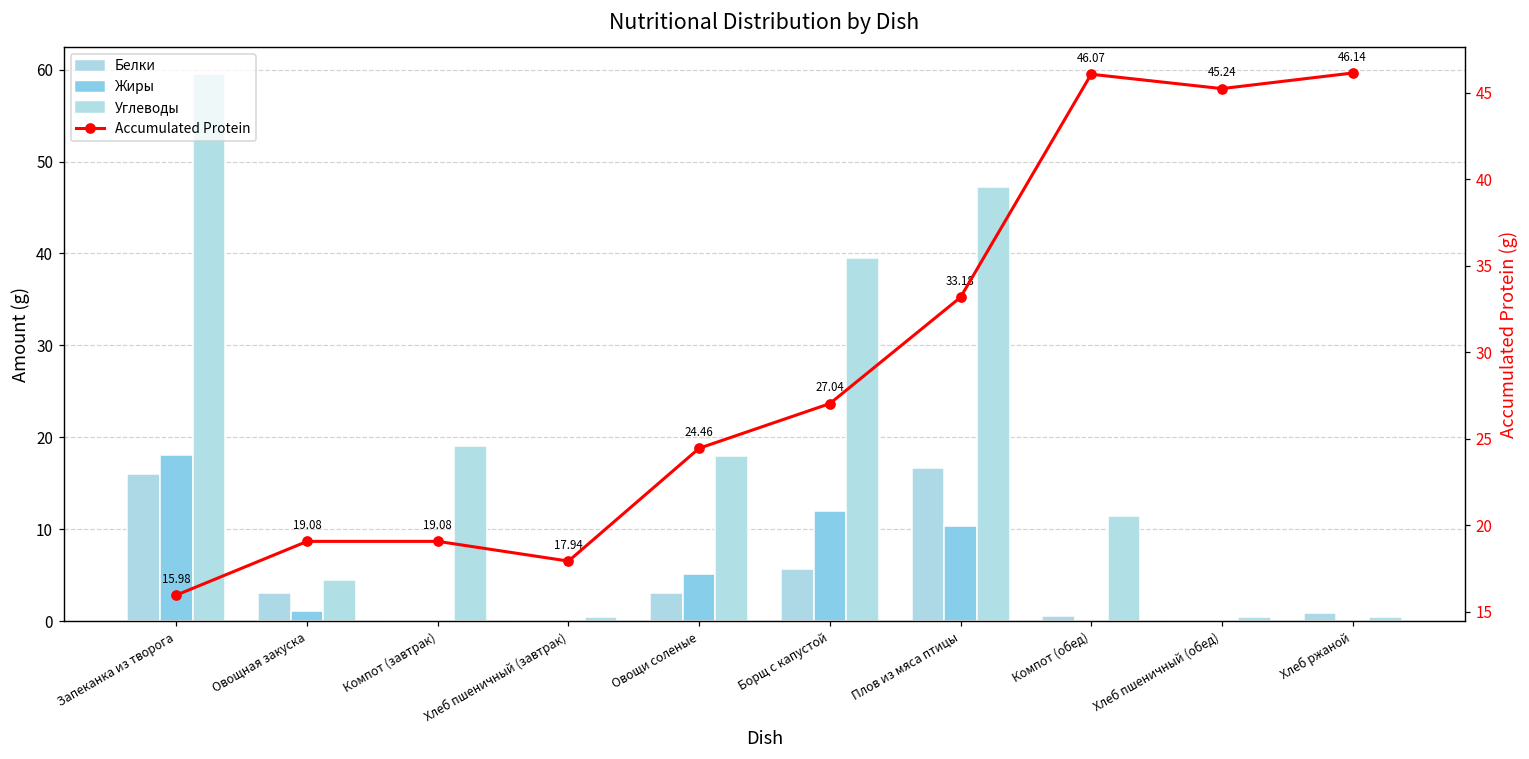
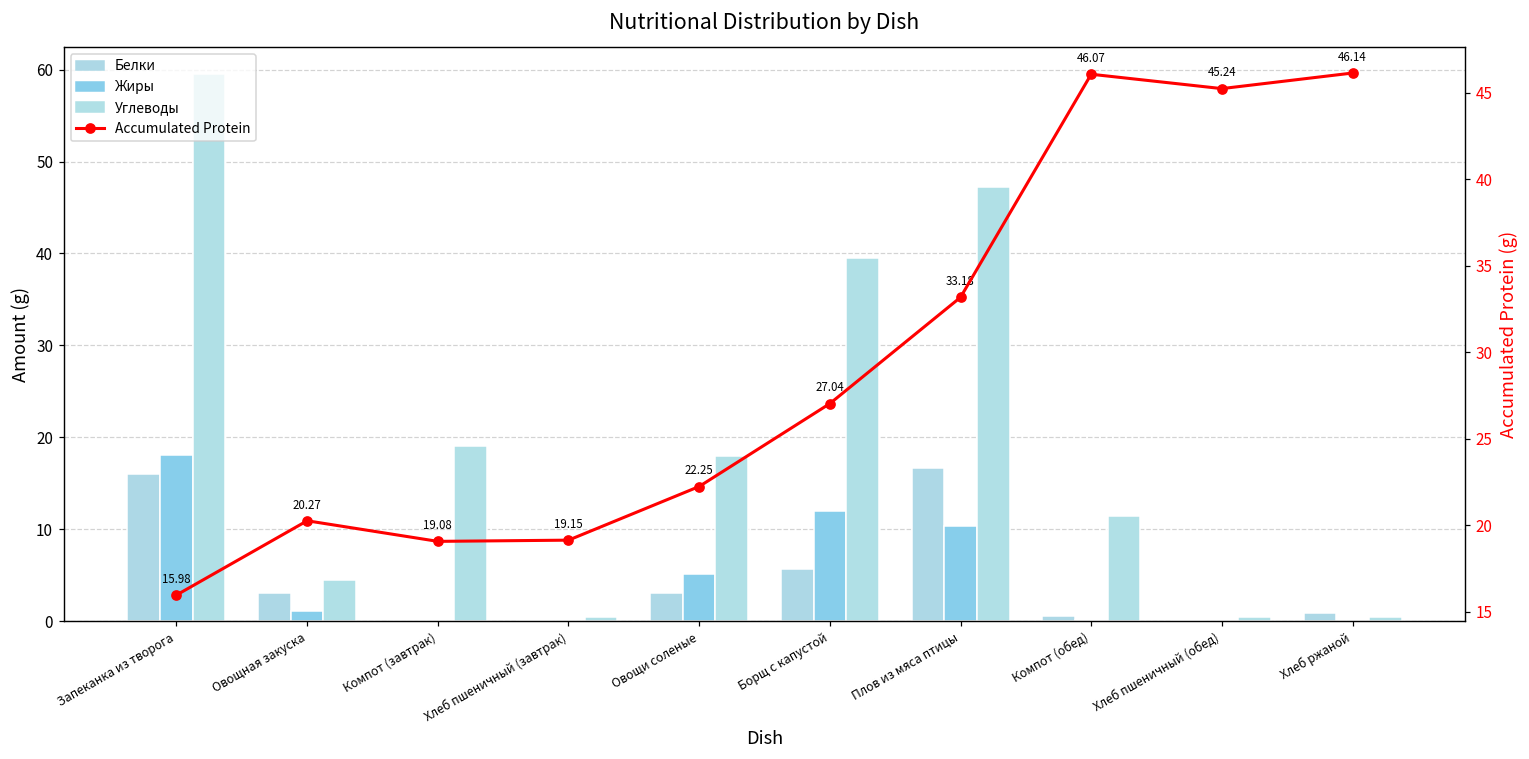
  {
    "Accumulated Protein": {
      "Запеканка из творога": 15.98,
-     "Овощная закуска": 19.08,
+     "Овощная закуска": 20.27,
      "Компот (завтрак)": 19.08,
-     "Хлеб пшеничный (завтрак)": 17.94,
-     "Овощи соленые": 24.46,
+     "Хлеб пшеничный (завтрак)": 19.15,
+     "Овощи соленые": 22.25,
      "Борщ с капустой": 27.04,
      "Плов из мяса птицы": 33.18,
      "Компот (обед)": 46.07,
      "Хлеб пшеничный (обед)": 45.24,
      "Хлеб ржаной": 46.14
    }
  }
